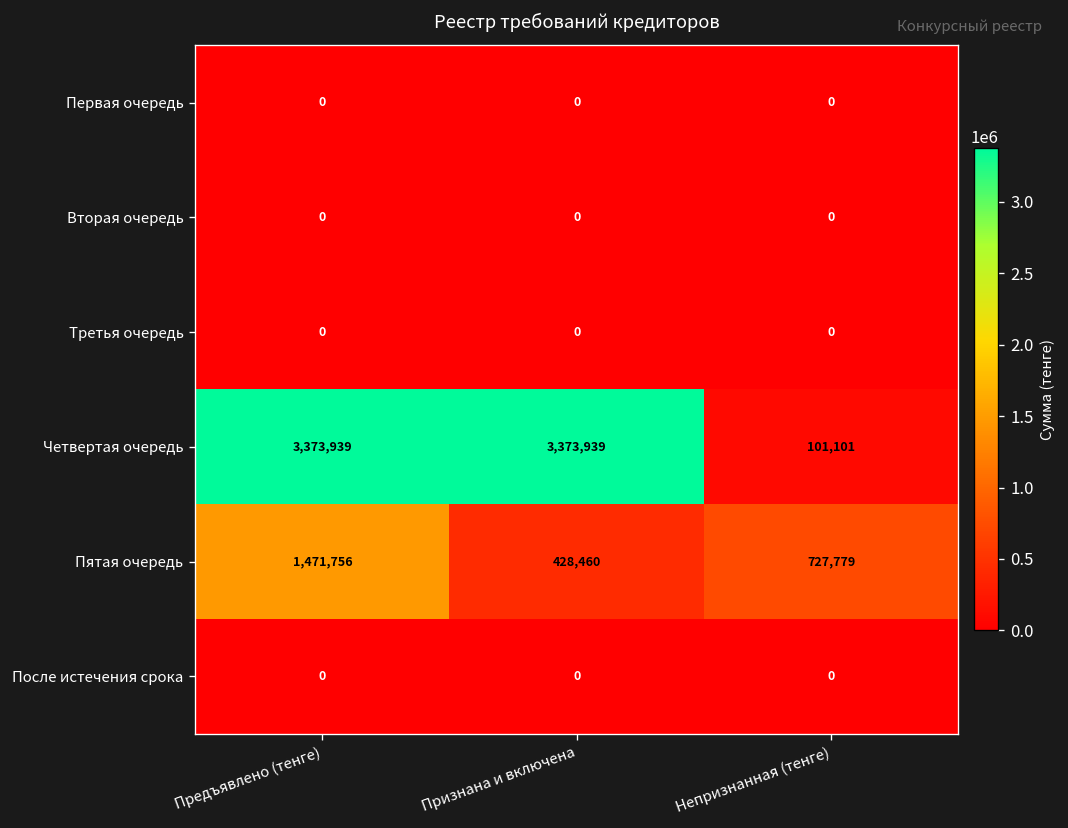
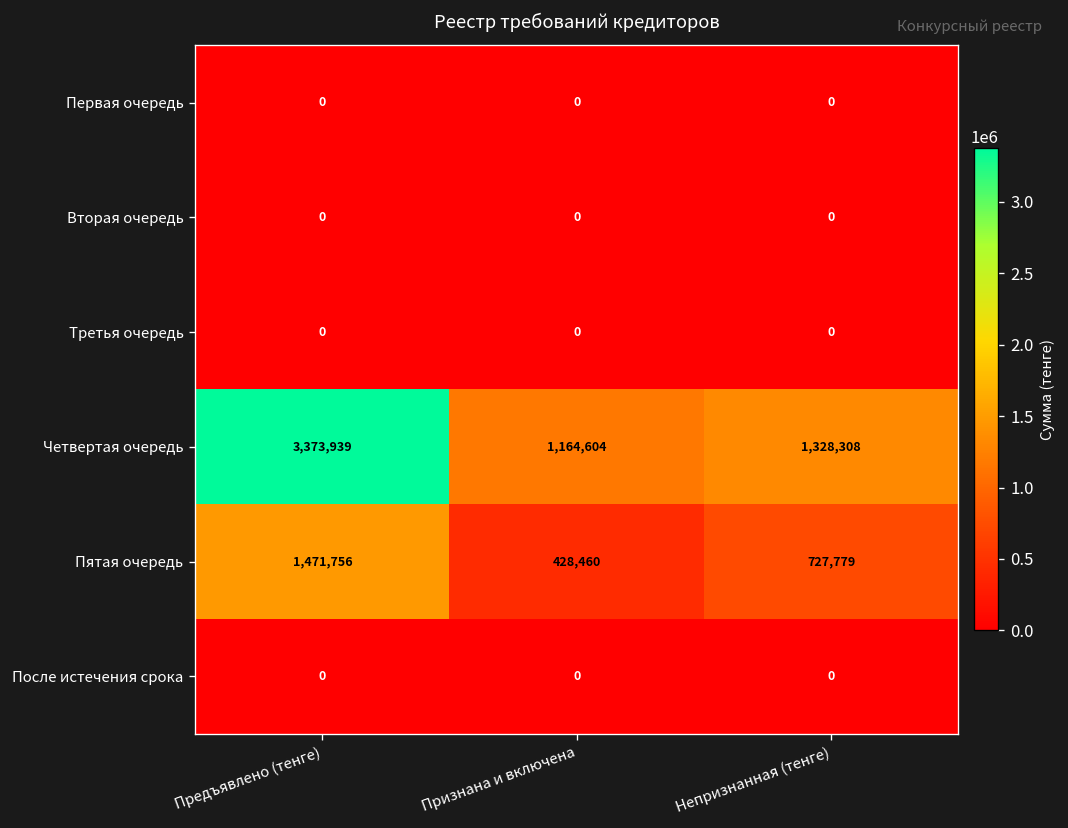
  {
    "Первая очередь": {
      "Предъявлено (тенге)": "0",
      "Признана и включена": "0",
      "Непризнанная (тенге)": "0"
    },
    "Вторая очередь": {
      "Предъявлено (тенге)": "0",
      "Признана и включена": "0",
      "Непризнанная (тенге)": "0"
    },
    "Третья очередь": {
      "Предъявлено (тенге)": "0",
      "Признана и включена": "0",
      "Непризнанная (тенге)": "0"
    },
    "Четвертая очередь": {
      "Предъявлено (тенге)": "3,373,939",
-     "Признана и включена": "3,373,939",
-     "Непризнанная (тенге)": "101,101"
+     "Признана и включена": "1,164,604",
+     "Непризнанная (тенге)": "1,328,308"
    },
    "Пятая очередь": {
      "Предъявлено (тенге)": "1,471,756",
      "Признана и включена": "428,460",
      "Непризнанная (тенге)": "727,779"
    },
    "После истечения срока": {
      "Предъявлено (тенге)": "0",
      "Признана и включена": "0",
      "Непризнанная (тенге)": "0"
    }
  }
